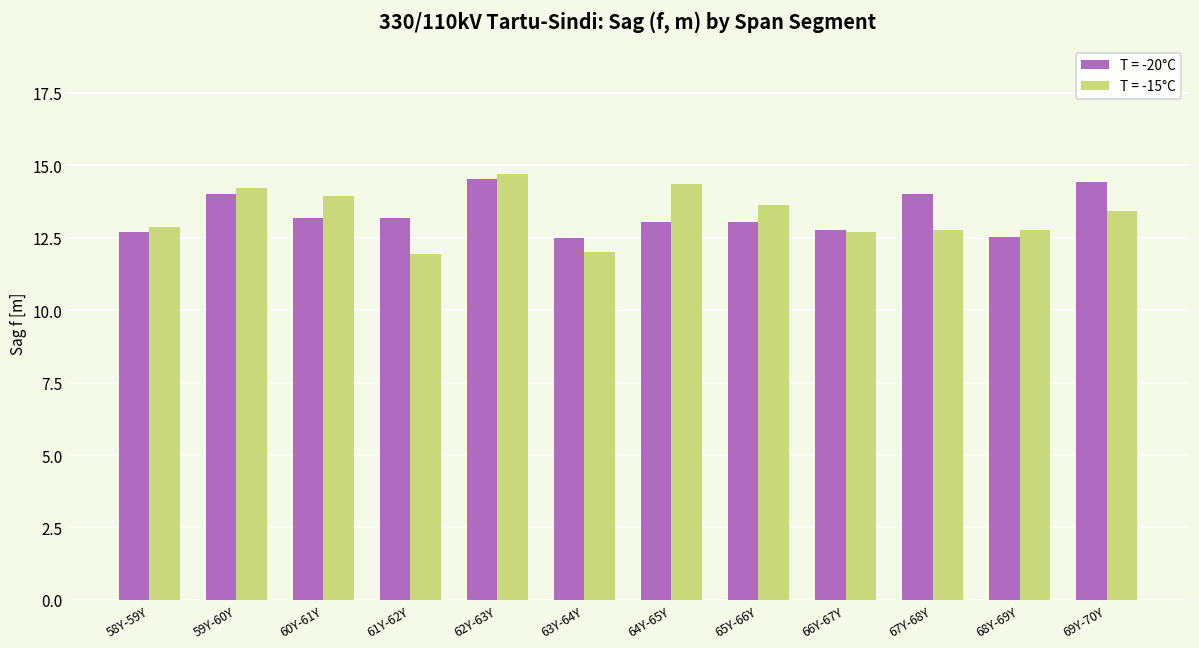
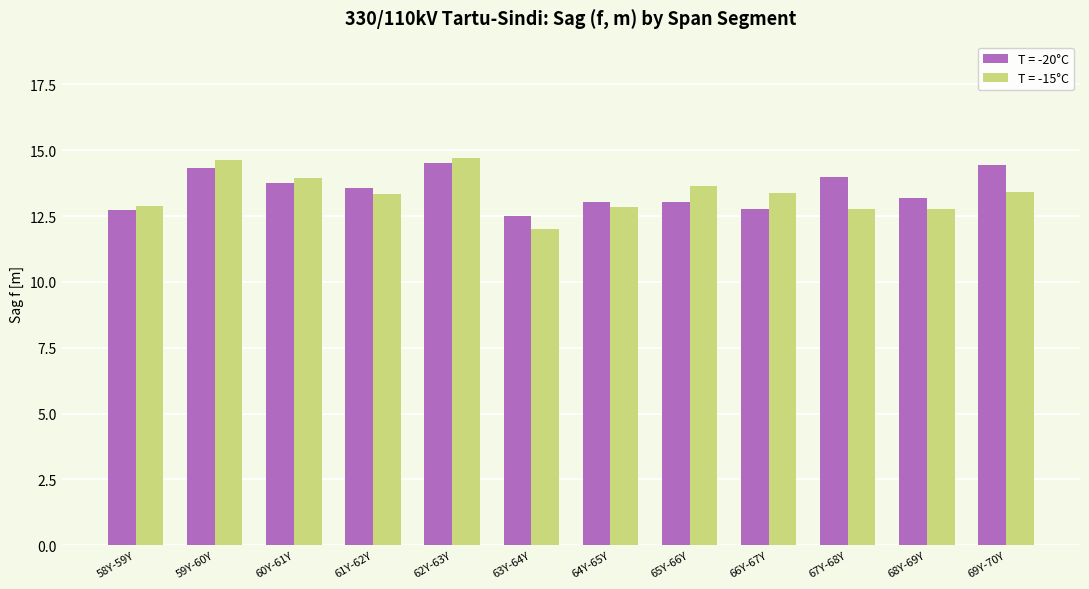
  {
    "T = -20°C": {
      "58Y-59Y": 12.7,
-     "59Y-60Y": 14.0,
-     "60Y-61Y": 13.2,
-     "61Y-62Y": 13.2,
+     "59Y-60Y": 14.3,
+     "60Y-61Y": 13.7,
+     "61Y-62Y": 13.6,
      "62Y-63Y": 14.5,
      "63Y-64Y": 12.5,
      "64Y-65Y": 13.0,
      "65Y-66Y": 13.0,
      "66Y-67Y": 12.8,
      "67Y-68Y": 14.0,
-     "68Y-69Y": 12.5,
+     "68Y-69Y": 13.2,
      "69Y-70Y": 14.4
    },
    "T = -15°C": {
      "58Y-59Y": 12.9,
-     "59Y-60Y": 14.2,
+     "59Y-60Y": 14.6,
      "60Y-61Y": 13.9,
-     "61Y-62Y": 11.9,
+     "61Y-62Y": 13.3,
      "62Y-63Y": 14.7,
      "63Y-64Y": 12.0,
-     "64Y-65Y": 14.4,
+     "64Y-65Y": 12.8,
      "65Y-66Y": 13.6,
-     "66Y-67Y": 12.7,
+     "66Y-67Y": 13.4,
      "67Y-68Y": 12.8,
      "68Y-69Y": 12.8,
      "69Y-70Y": 13.4
    }
  }
